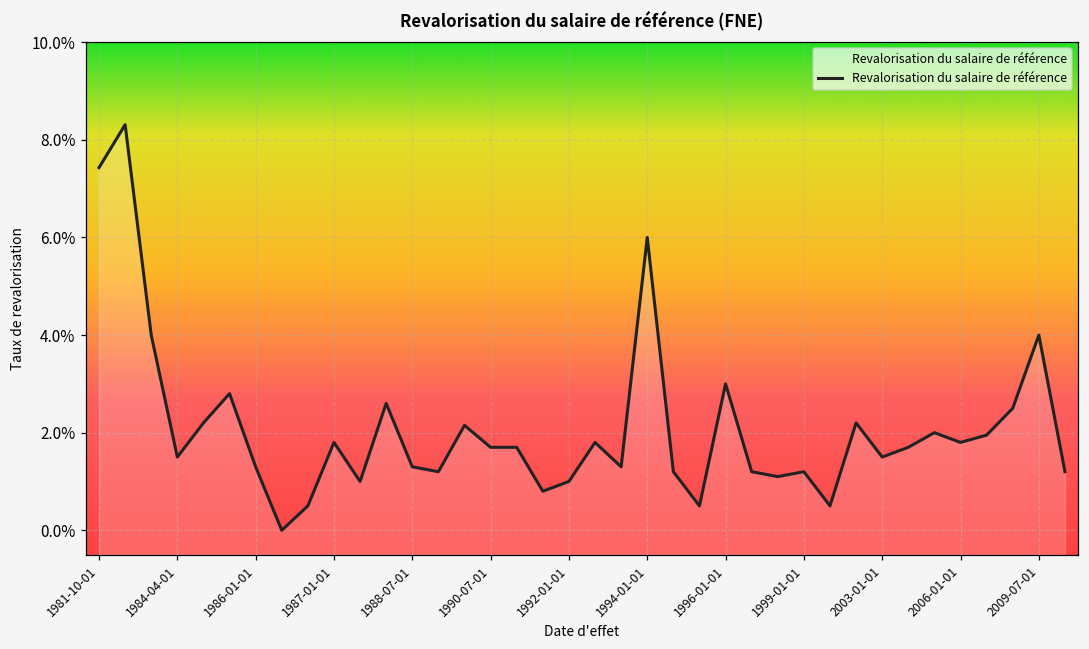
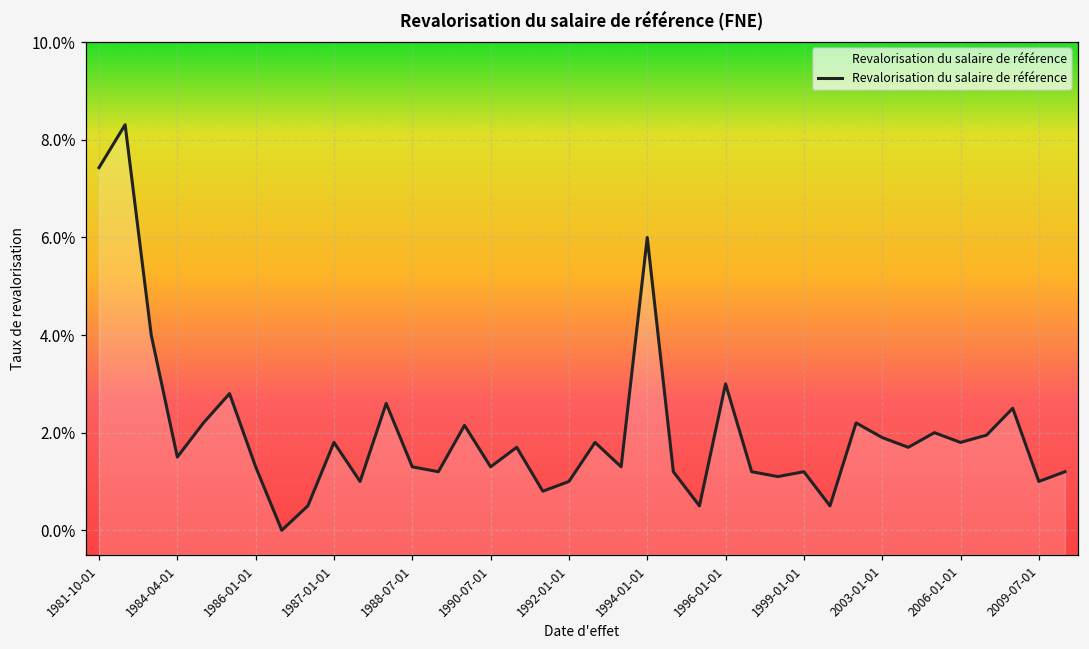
  {
    "1981-10-01": "7.4%",
    "1984-04-01": "1.5%",
    "1986-01-01": "1.3%",
    "1987-01-01": "1.8%",
    "1988-07-01": "1.3%",
-   "1990-07-01": "1.7%",
+   "1990-07-01": "1.3%",
    "1992-01-01": "1.0%",
    "1994-01-01": "6.0%",
    "1996-01-01": "3.0%",
    "1999-01-01": "1.2%",
-   "2003-01-01": "1.5%",
+   "2003-01-01": "1.9%",
    "2006-01-01": "1.8%",
-   "2009-07-01": "4.0%"
+   "2009-07-01": "1.0%"
  }
